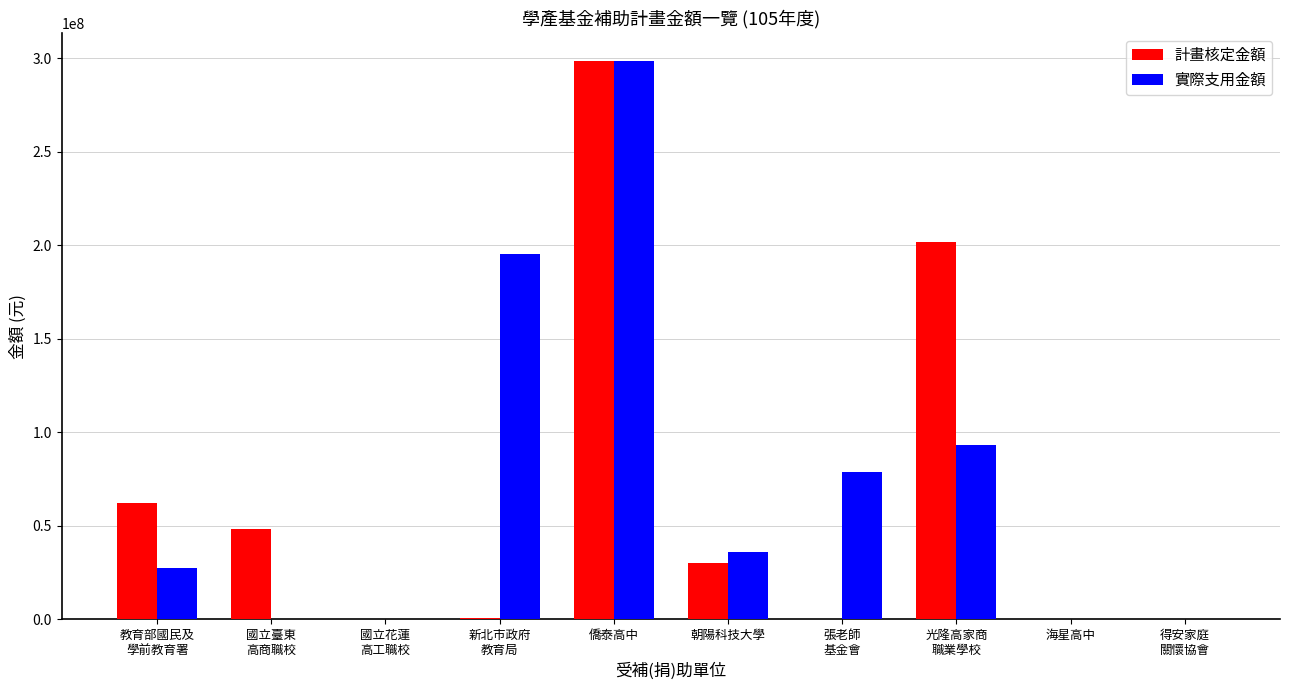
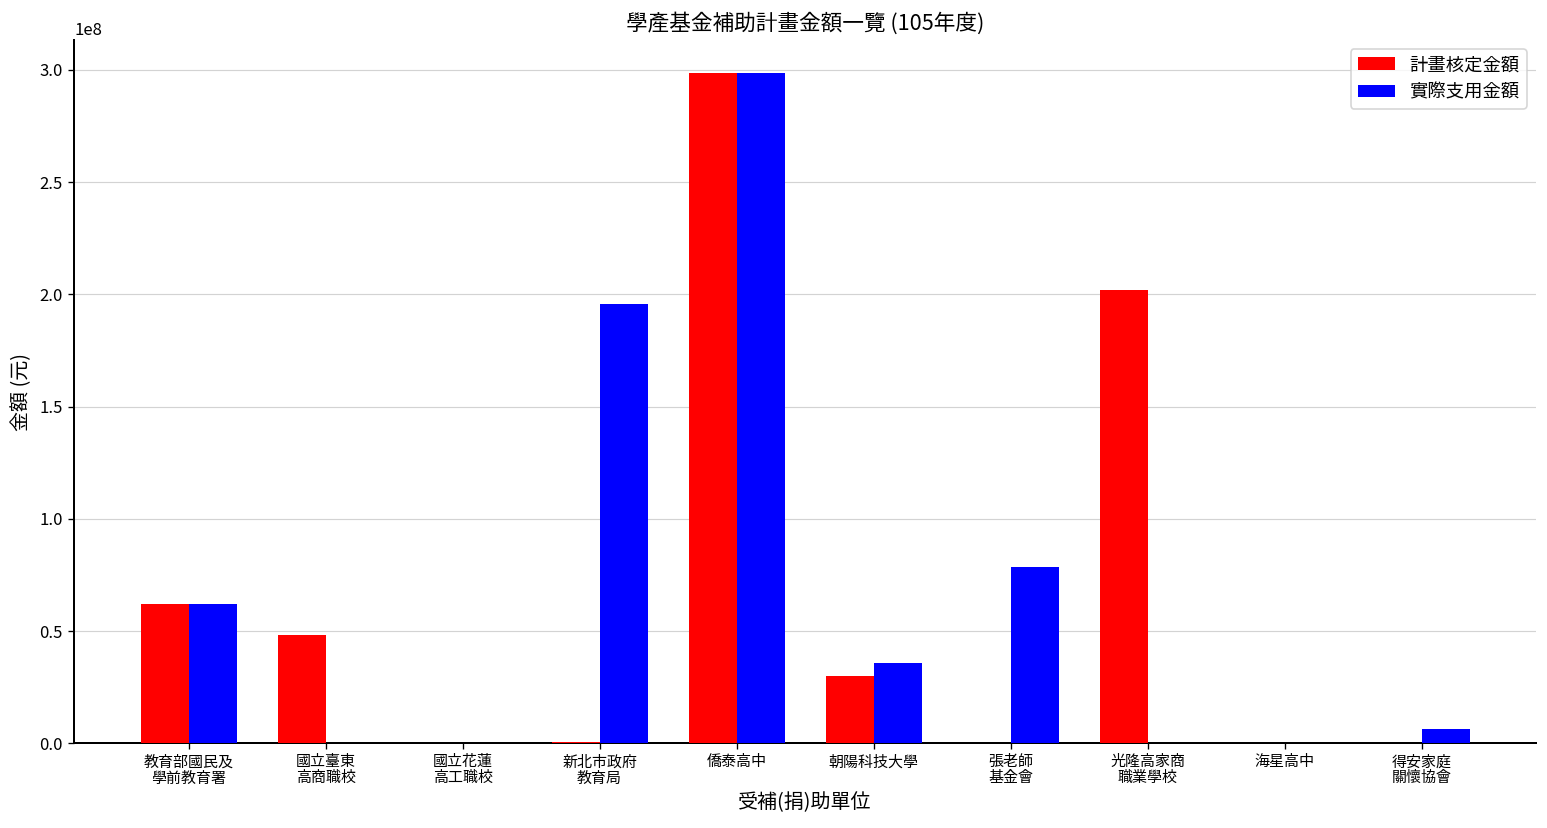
  {
    "計畫核定金額": {
      "教育部國民及 學前教育署": 62000000,
      "國立臺東 高商職校": 48000000,
      "僑泰高中": 298000000,
      "朝陽科技大學": 30000000,
      "光隆高家商 職業學校": 202000000
    },
    "實際支用金額": {
-     "教育部國民及 學前教育署": 28000000,
+     "教育部國民及 學前教育署": 62000000,
      "新北市政府 教育局": 195000000,
      "僑泰高中": 298000000,
      "朝陽科技大學": 36000000,
      "張老師 基金會": 79000000,
-     "光隆高家商 職業學校": 93000000,
-     "得安家庭 關懷協會": 0
+     "光隆高家商 職業學校": 0,
+     "得安家庭 關懷協會": 6000000
    }
  }
